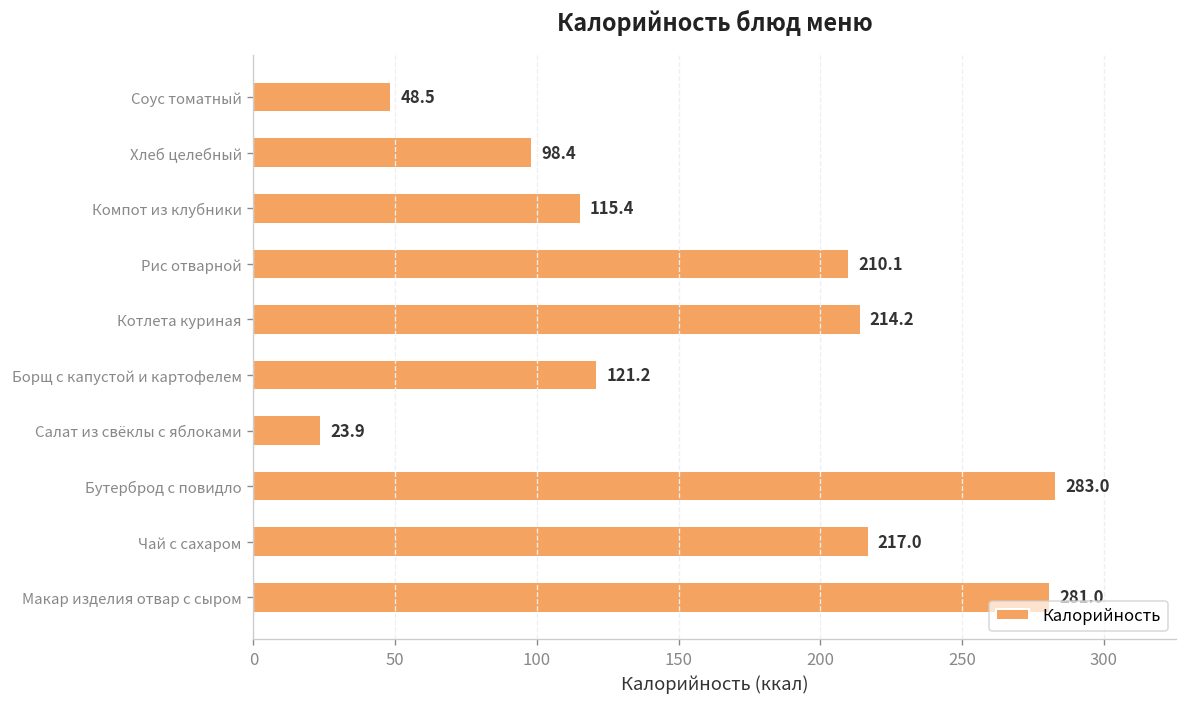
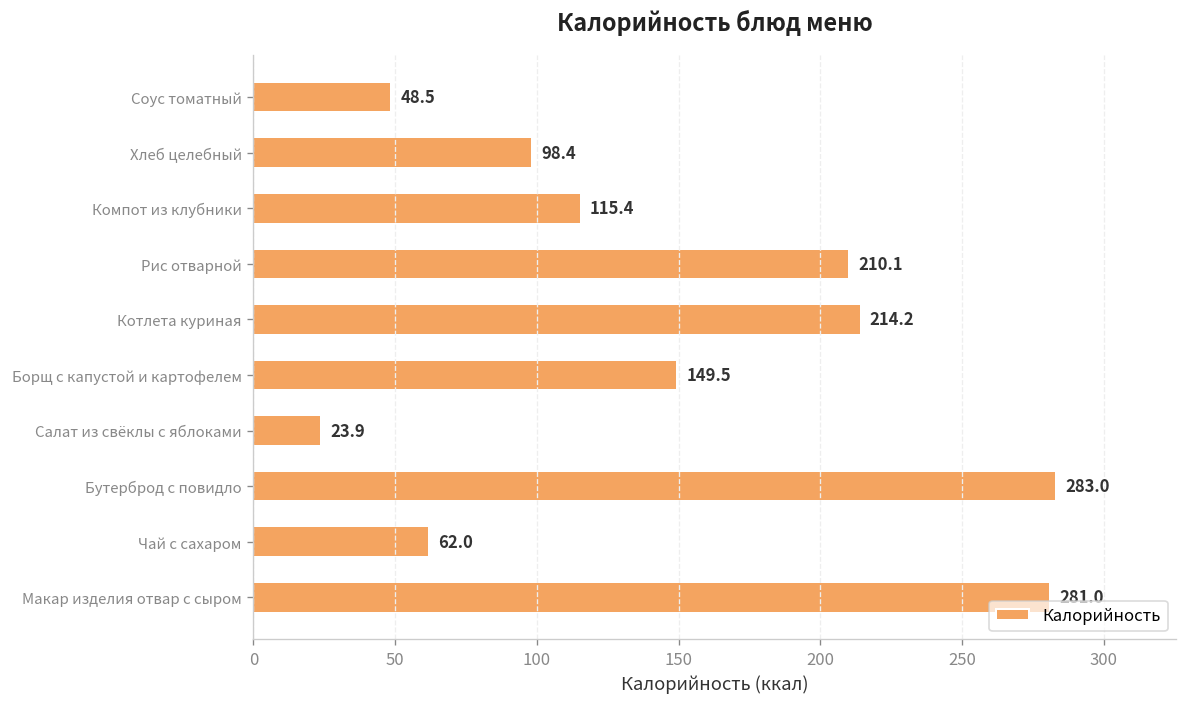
  {
    "Соус томатный": 48.5,
    "Хлеб целебный": 98.4,
    "Компот из клубники": 115.4,
    "Рис отварной": 210.1,
    "Котлета куриная": 214.2,
-   "Борщ с капустой и картофелем": 121.2,
+   "Борщ с капустой и картофелем": 149.5,
    "Салат из свёклы с яблоками": 23.9,
    "Бутерброд с повидло": 283.0,
-   "Чай с сахаром": 217.0
+   "Чай с сахаром": 62.0
  }
